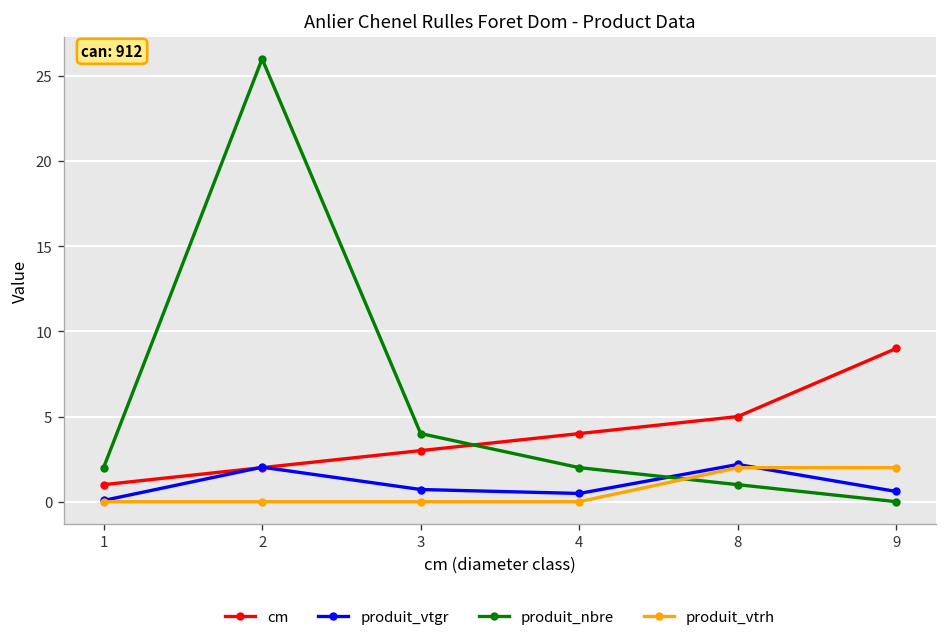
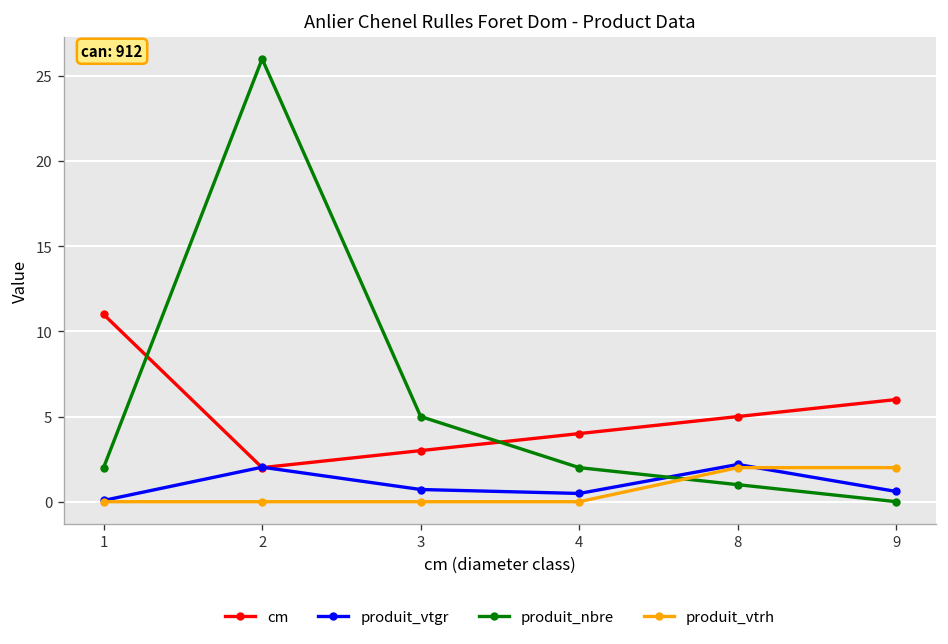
  {
    "cm": {
-     "1": 1,
+     "1": 11,
      "3": 3,
      "4": 4,
      "8": 5,
-     "9": 9
+     "9": 6
    },
    "produit_vtgr": {
      "3": 0.7,
      "4": 0.5,
      "8": 2.2,
      "9": 0.6
    },
    "produit_nbre": {
      "1": 2,
      "2": 26,
-     "3": 4,
+     "3": 5,
      "4": 2,
      "8": 1,
      "9": 0
    },
    "produit_vtrh": {
      "2": 0,
      "3": 0,
      "4": 0,
      "8": 2,
      "9": 2
    }
  }
